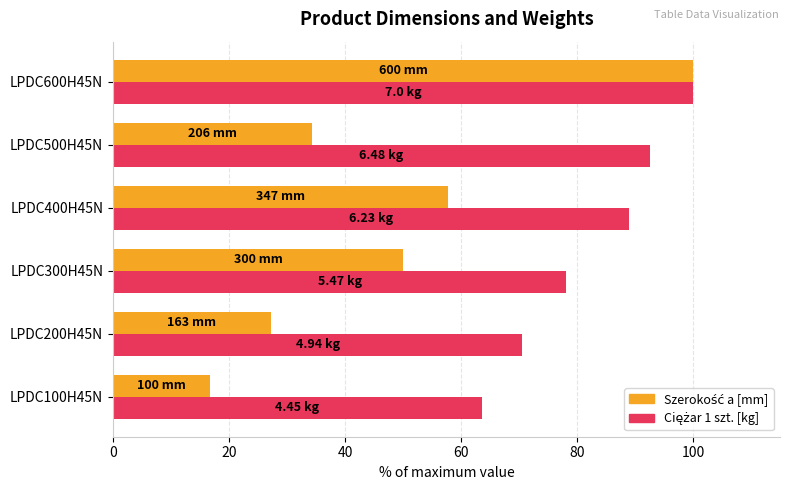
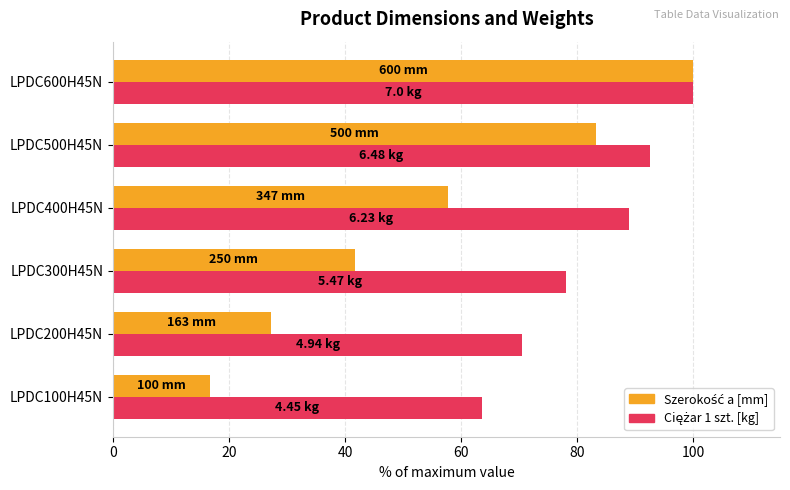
  {
    "Szerokość a [mm]": {
-     "LPDC500H45N": 206,
-     "LPDC300H45N": 300
+     "LPDC500H45N": 500,
+     "LPDC300H45N": 250
    }
  }
